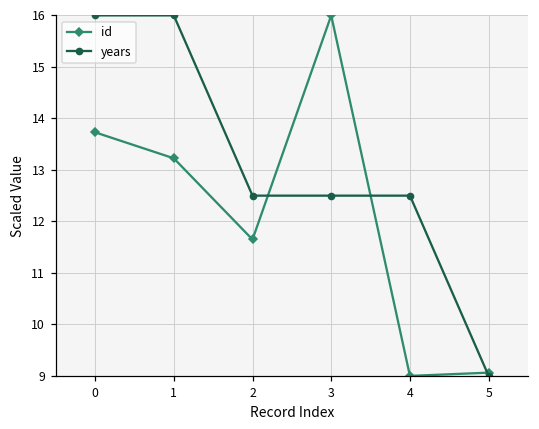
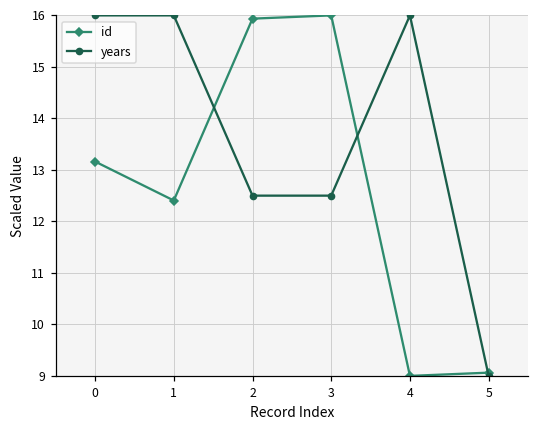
  {
    "id": {
-     "0": 13.7,
-     "1": 13.2,
-     "2": 11.6,
+     "0": 13.2,
+     "1": 12.4,
+     "2": 15.9,
      "3": 16.0,
      "4": 9.0,
      "5": 9.1
    },
    "years": {
      "0": 16.0,
      "1": 16.0,
      "2": 12.5,
      "3": 12.5,
-     "4": 12.5,
+     "4": 16.0,
      "5": 9.0
    }
  }
